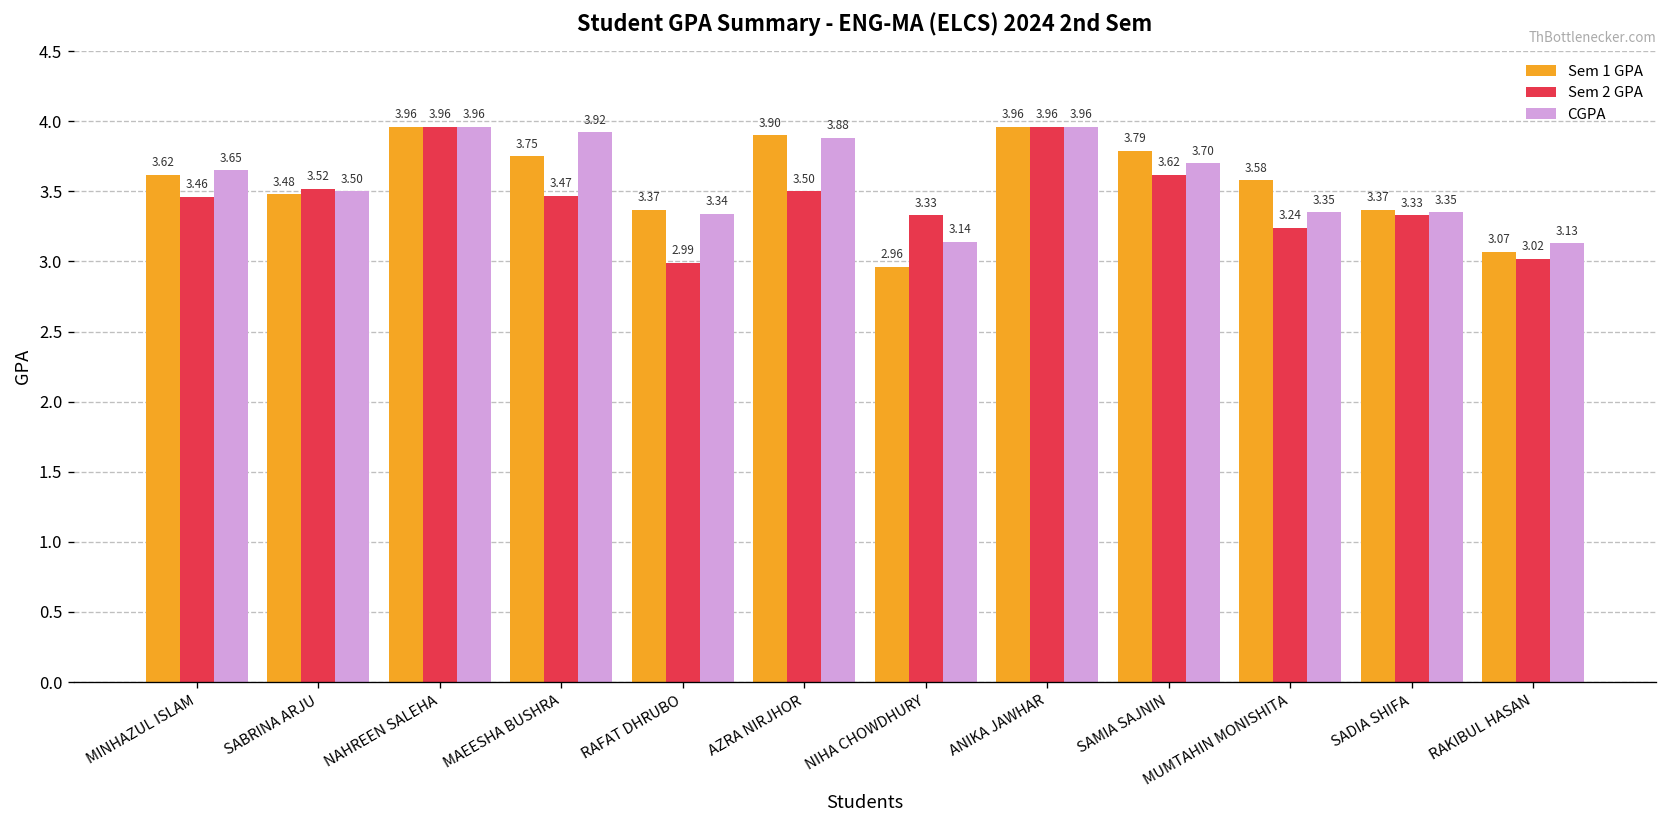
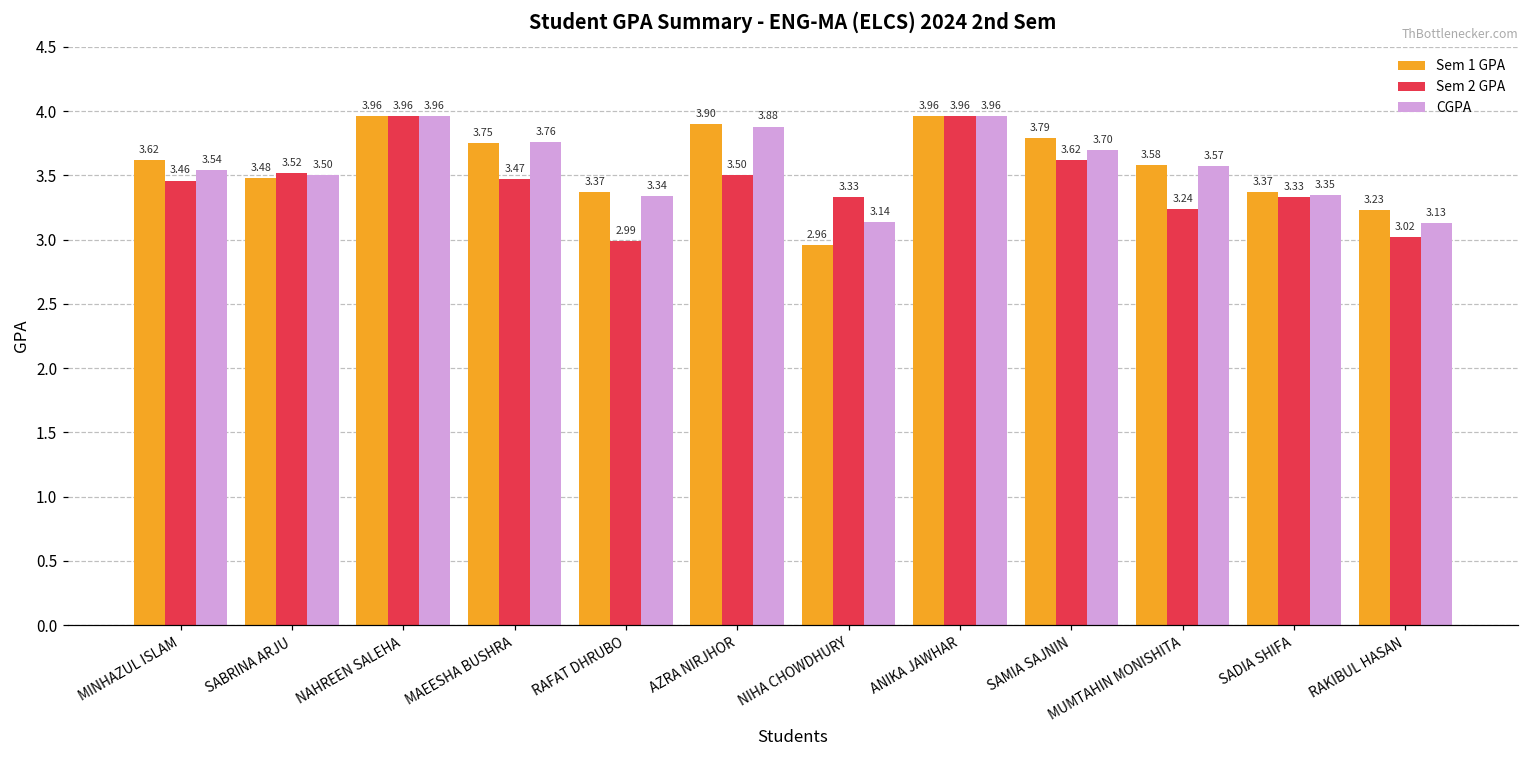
  {
    "Sem 1 GPA": {
      "MINHAZUL ISLAM": 3.62,
      "SABRINA ARJU": 3.48,
      "NAHREEN SALEHA": 3.96,
      "MAEESHA BUSHRA": 3.75,
      "RAFAT DHRUBO": 3.37,
      "AZRA NIRJHOR": 3.90,
      "NIHA CHOWDHURY": 2.96,
      "ANIKA JAWHAR": 3.96,
      "SAMIA SAJNIN": 3.79,
      "MUMTAHIN MONISHITA": 3.58,
      "SADIA SHIFA": 3.37,
-     "RAKIBUL HASAN": 3.07
+     "RAKIBUL HASAN": 3.23
    },
    "Sem 2 GPA": {
      "MINHAZUL ISLAM": 3.46,
      "SABRINA ARJU": 3.52,
      "NAHREEN SALEHA": 3.96,
      "MAEESHA BUSHRA": 3.47,
      "RAFAT DHRUBO": 2.99,
      "AZRA NIRJHOR": 3.50,
      "NIHA CHOWDHURY": 3.33,
      "ANIKA JAWHAR": 3.96,
      "SAMIA SAJNIN": 3.62,
      "MUMTAHIN MONISHITA": 3.24,
      "SADIA SHIFA": 3.33,
      "RAKIBUL HASAN": 3.02
    },
    "CGPA": {
-     "MINHAZUL ISLAM": 3.65,
+     "MINHAZUL ISLAM": 3.54,
      "SABRINA ARJU": 3.50,
      "NAHREEN SALEHA": 3.96,
-     "MAEESHA BUSHRA": 3.92,
+     "MAEESHA BUSHRA": 3.76,
      "RAFAT DHRUBO": 3.34,
      "AZRA NIRJHOR": 3.88,
      "NIHA CHOWDHURY": 3.14,
      "ANIKA JAWHAR": 3.96,
      "SAMIA SAJNIN": 3.70,
-     "MUMTAHIN MONISHITA": 3.35,
+     "MUMTAHIN MONISHITA": 3.57,
      "SADIA SHIFA": 3.35,
      "RAKIBUL HASAN": 3.13
    }
  }
